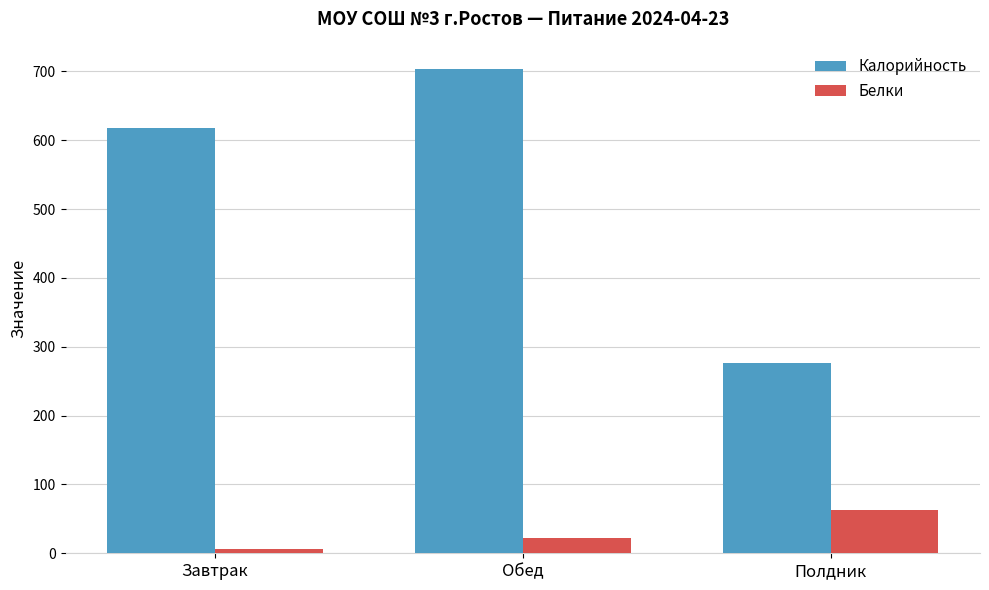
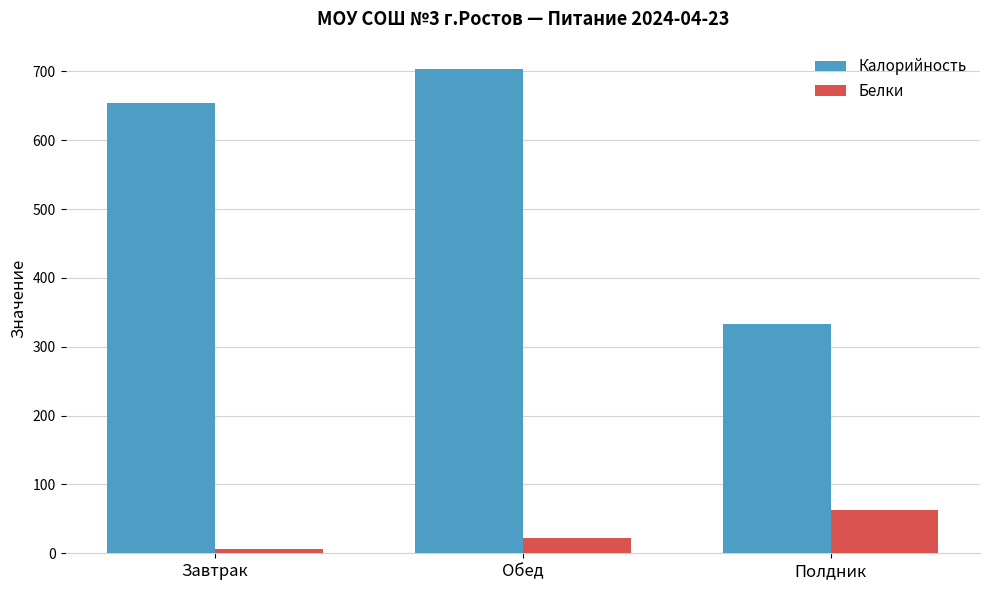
  {
    "Калорийность": {
-     "Завтрак": 620,
+     "Завтрак": 650,
      "Обед": 700,
-     "Полдник": 280
+     "Полдник": 330
    },
    "Белки": {
      "Завтрак": 10,
      "Обед": 20,
      "Полдник": 60
    }
  }
